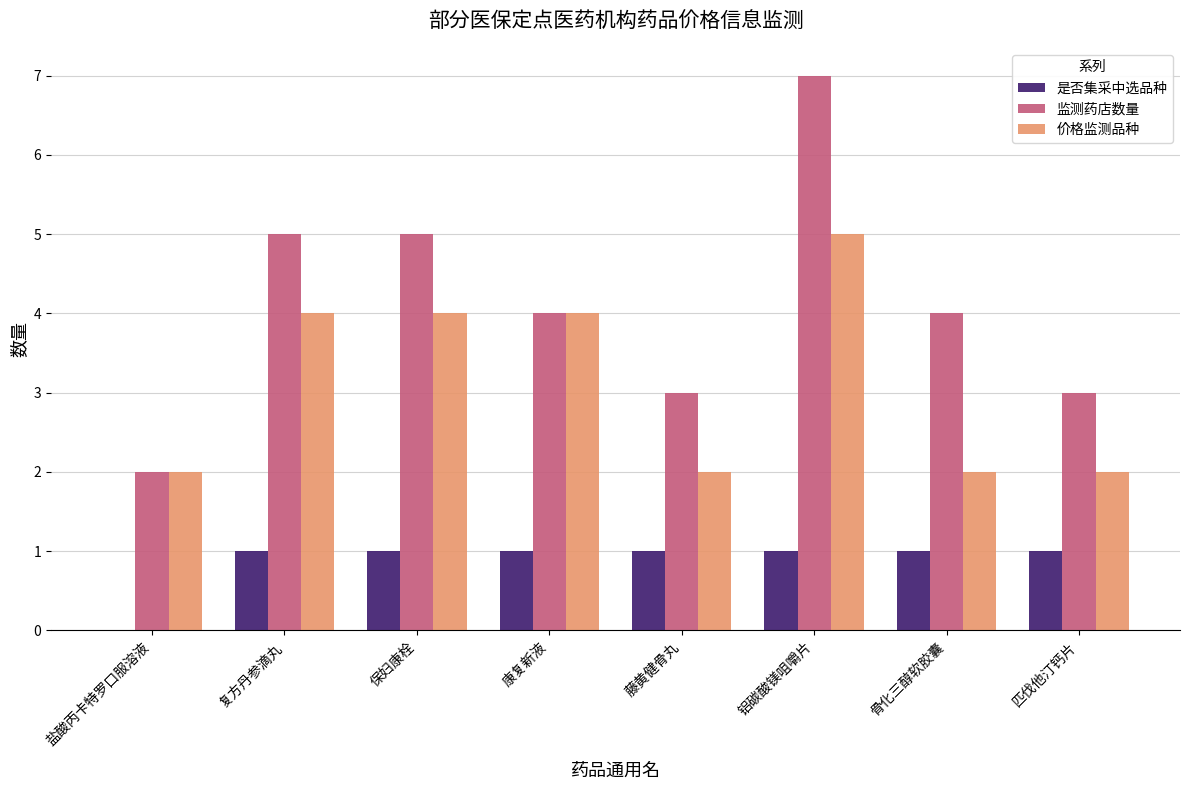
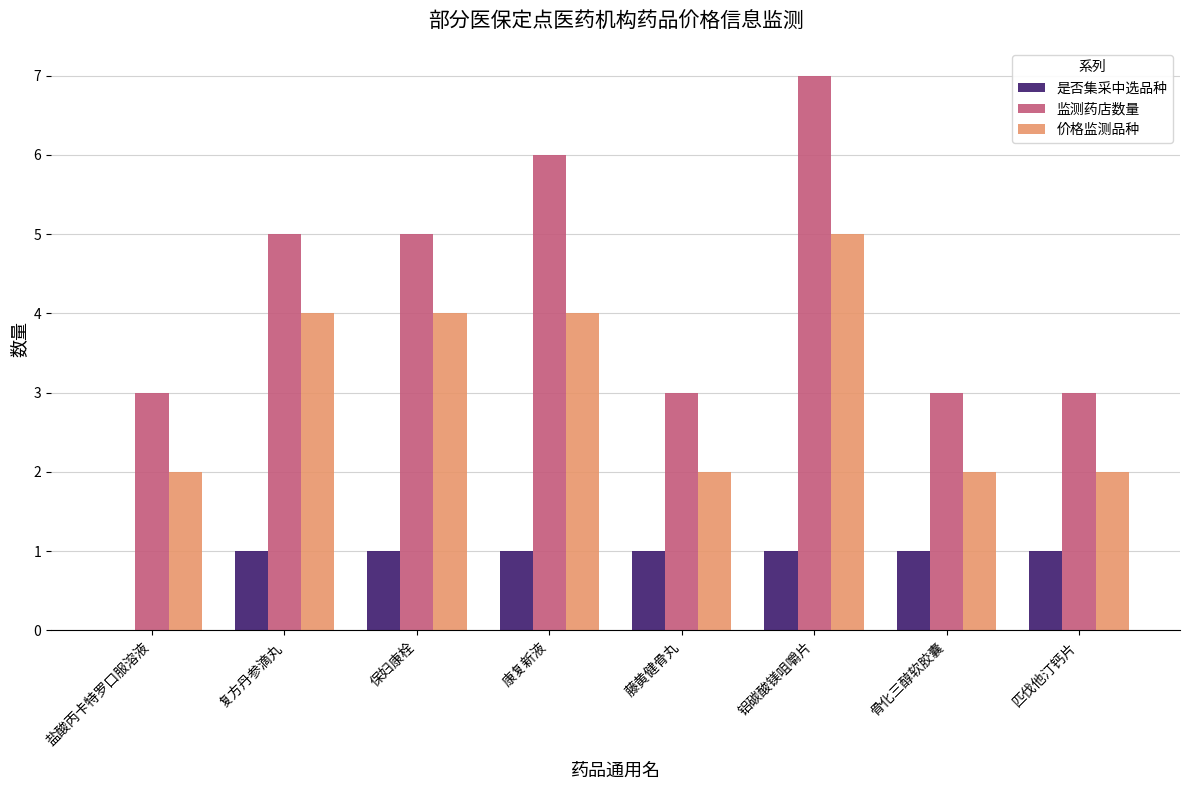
  {
    "是否集采中选品种": {
      "盐酸丙卡特罗口服溶液": 0,
      "复方丹参滴丸": 1,
      "保妇康栓": 1,
      "康复新液": 1,
      "藤黄健骨丸": 1,
      "铝碳酸镁咀嚼片": 1,
      "骨化三醇软胶囊": 1,
      "匹伐他汀钙片": 1
    },
    "监测药店数量": {
-     "盐酸丙卡特罗口服溶液": 2,
+     "盐酸丙卡特罗口服溶液": 3,
      "复方丹参滴丸": 5,
      "保妇康栓": 5,
-     "康复新液": 4,
+     "康复新液": 6,
      "藤黄健骨丸": 3,
      "铝碳酸镁咀嚼片": 7,
-     "骨化三醇软胶囊": 4,
+     "骨化三醇软胶囊": 3,
      "匹伐他汀钙片": 3
    },
    "价格监测品种": {
      "盐酸丙卡特罗口服溶液": 2,
      "复方丹参滴丸": 4,
      "保妇康栓": 4,
      "康复新液": 4,
      "藤黄健骨丸": 2,
      "铝碳酸镁咀嚼片": 5,
      "骨化三醇软胶囊": 2,
      "匹伐他汀钙片": 2
    }
  }
